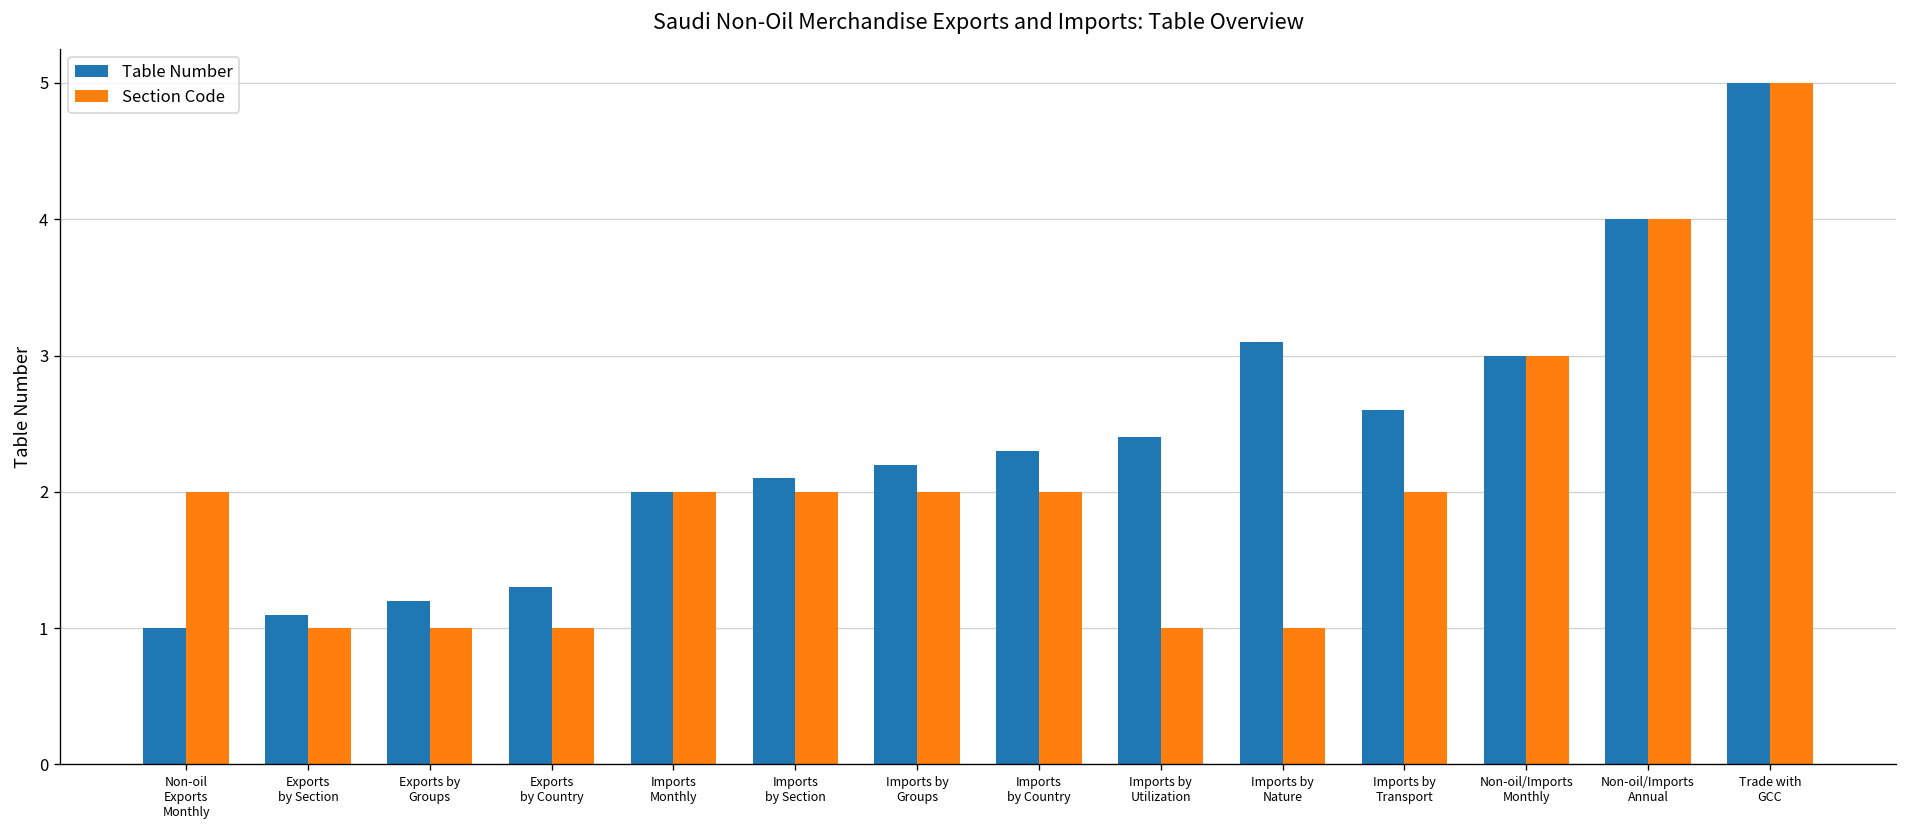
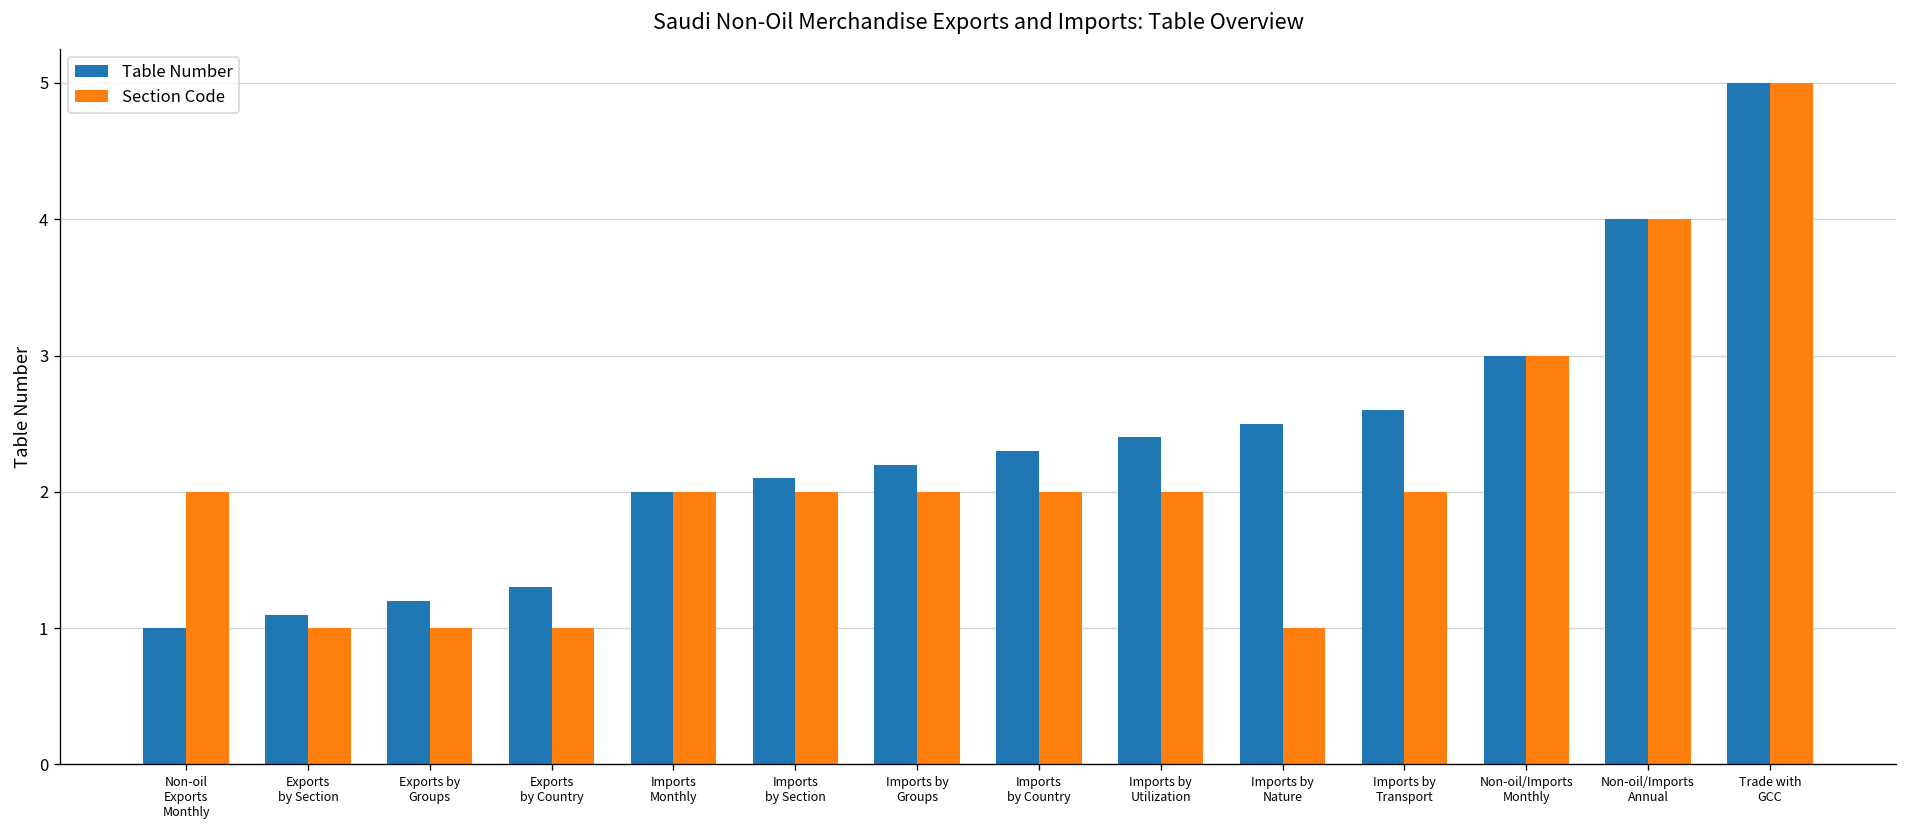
  {
    "Table Number": {
      "Non-oil Exports Monthly": 1.0,
      "Exports by Section": 1.1,
      "Exports by Groups": 1.2,
      "Exports by Country": 1.3,
      "Imports Monthly": 2.0,
      "Imports by Section": 2.1,
      "Imports by Groups": 2.2,
      "Imports by Country": 2.3,
      "Imports by Utilization": 2.4,
-     "Imports by Nature": 3.1,
+     "Imports by Nature": 2.5,
      "Imports by Transport": 2.6,
      "Non-oil/Imports Monthly": 3.0,
      "Non-oil/Imports Annual": 4.0,
      "Trade with GCC": 5.0
    },
    "Section Code": {
      "Non-oil Exports Monthly": 2,
      "Exports by Section": 1,
      "Exports by Groups": 1,
      "Exports by Country": 1,
      "Imports Monthly": 2,
      "Imports by Section": 2,
      "Imports by Groups": 2,
      "Imports by Country": 2,
-     "Imports by Utilization": 1,
+     "Imports by Utilization": 2,
      "Imports by Nature": 1,
      "Imports by Transport": 2,
      "Non-oil/Imports Monthly": 3,
      "Non-oil/Imports Annual": 4,
      "Trade with GCC": 5
    }
  }
